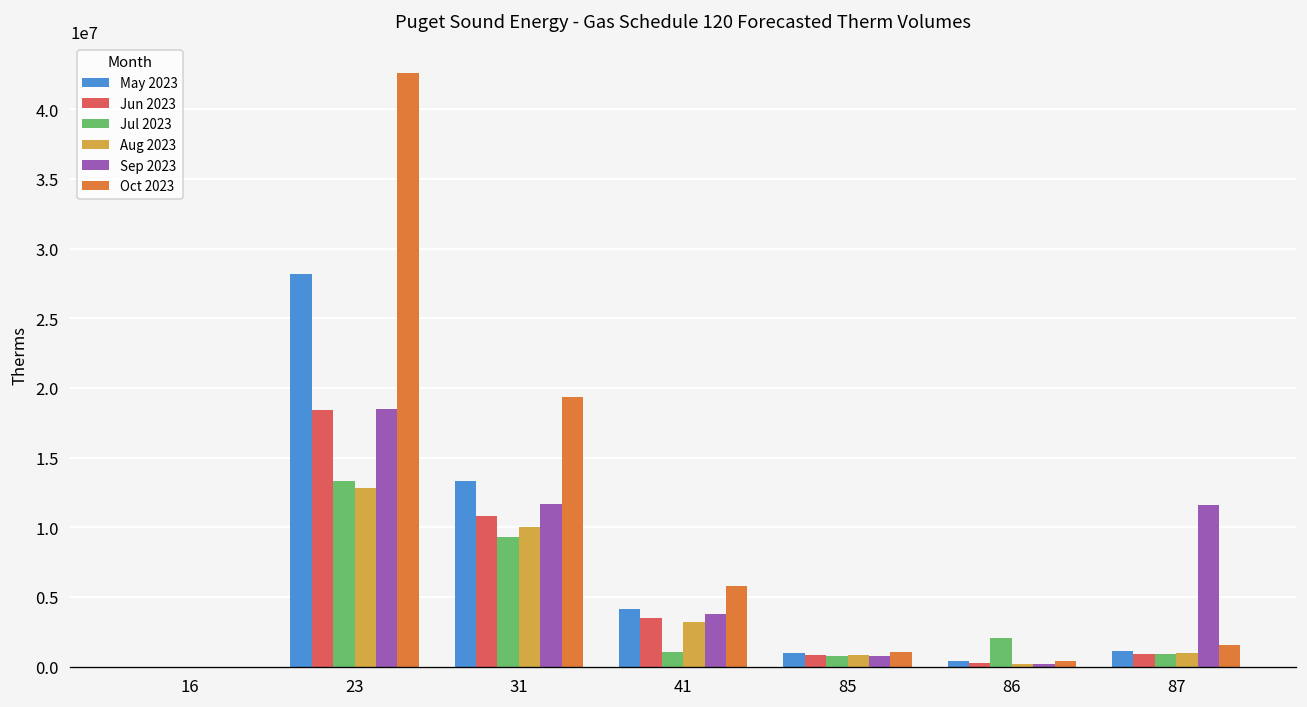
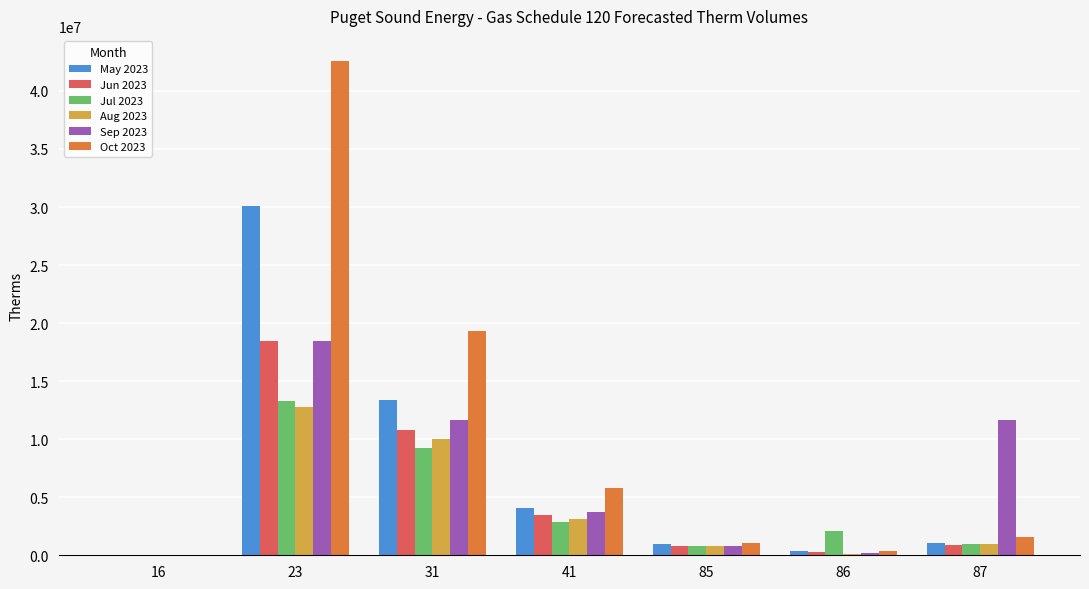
  {
    "May 2023": {
-     "23": 28200000,
+     "23": 30100000,
      "31": 13300000,
      "41": 4100000,
      "85": 1000000,
      "86": 400000,
      "87": 1100000
    },
    "Jul 2023": {
      "23": 13300000,
      "31": 9300000,
-     "41": 1000000,
+     "41": 2900000,
      "85": 800000,
      "86": 2100000,
      "87": 900000
    },
    "Sep 2023": {
      "23": 18500000,
      "31": 11700000,
      "41": 3800000,
      "85": 800000,
      "87": 11600000
    }
  }
